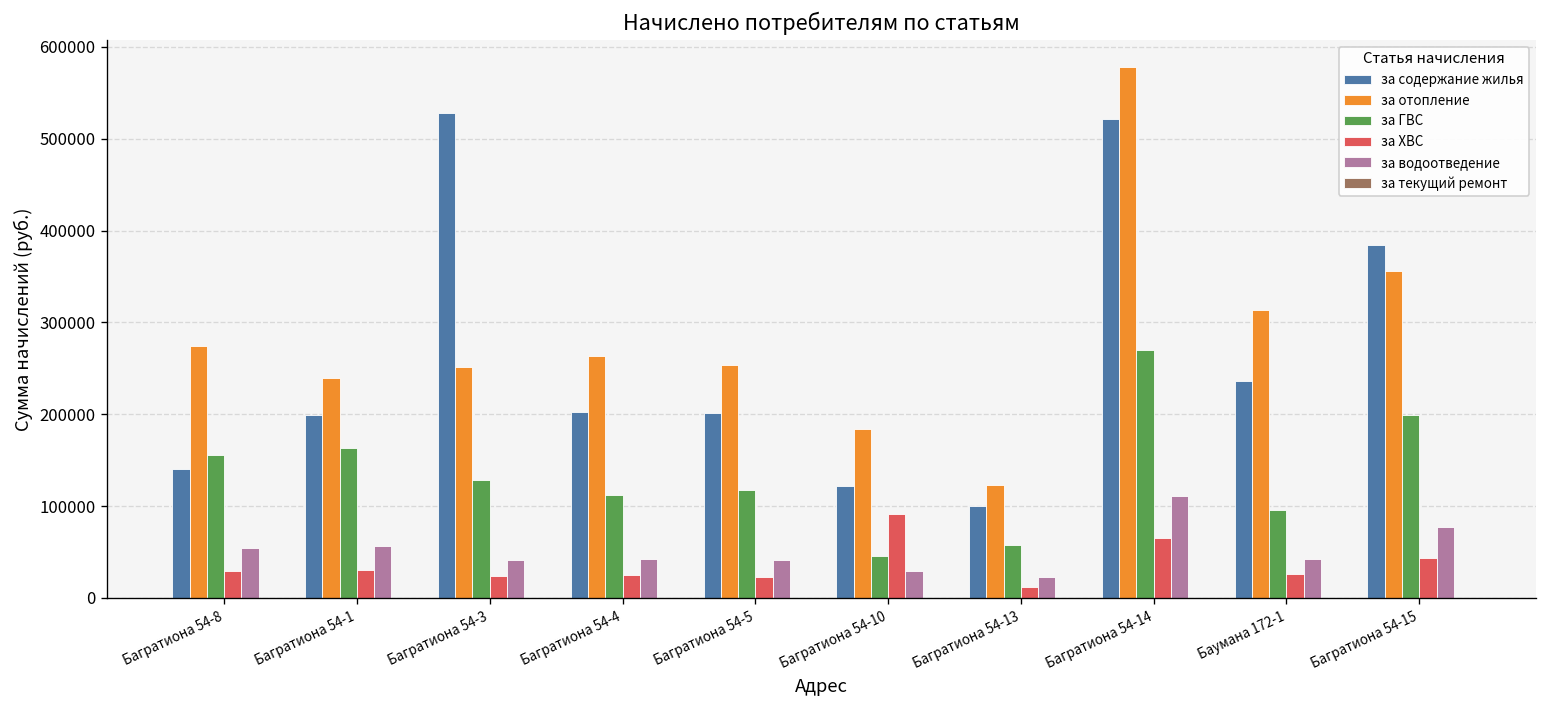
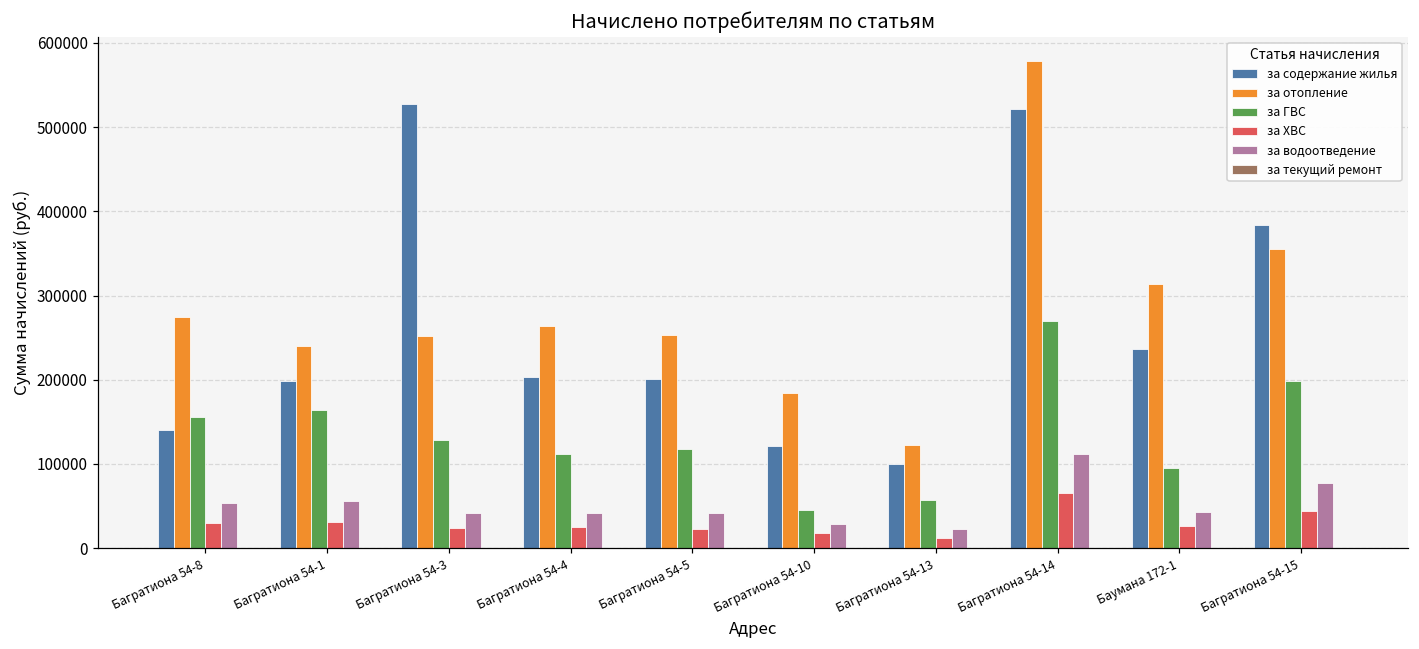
  {
    "за содержание жилья": {
      "Багратиона 54-8": 140000,
      "Багратиона 54-1": 200000,
      "Багратиона 54-3": 530000,
      "Багратиона 54-4": 200000,
      "Багратиона 54-5": 200000,
      "Багратиона 54-10": 120000,
      "Багратиона 54-13": 100000,
      "Багратиона 54-14": 520000,
      "Баумана 172-1": 240000,
      "Багратиона 54-15": 380000
    },
    "за отопление": {
      "Багратиона 54-8": 270000,
      "Багратиона 54-1": 240000,
      "Багратиона 54-3": 250000,
      "Багратиона 54-4": 260000,
      "Багратиона 54-5": 250000,
      "Багратиона 54-10": 180000,
      "Багратиона 54-13": 120000,
      "Багратиона 54-14": 580000,
      "Баумана 172-1": 310000,
      "Багратиона 54-15": 360000
    },
    "за ГВС": {
      "Багратиона 54-8": 160000,
      "Багратиона 54-1": 160000,
      "Багратиона 54-3": 130000,
      "Багратиона 54-4": 110000,
      "Багратиона 54-5": 120000,
      "Багратиона 54-10": 50000,
      "Багратиона 54-13": 60000,
      "Багратиона 54-14": 270000,
      "Баумана 172-1": 100000,
      "Багратиона 54-15": 200000
    },
    "за ХВС": {
      "Багратиона 54-8": 30000,
      "Багратиона 54-1": 30000,
      "Багратиона 54-3": 20000,
      "Багратиона 54-4": 20000,
      "Багратиона 54-5": 20000,
-     "Багратиона 54-10": 90000,
+     "Багратиона 54-10": 20000,
      "Багратиона 54-13": 10000,
      "Багратиона 54-14": 70000,
      "Баумана 172-1": 30000,
      "Багратиона 54-15": 40000
    },
    "за водоотведение": {
      "Багратиона 54-8": 50000,
      "Багратиона 54-1": 60000,
      "Багратиона 54-3": 40000,
      "Багратиона 54-4": 40000,
      "Багратиона 54-5": 40000,
      "Багратиона 54-10": 30000,
      "Багратиона 54-13": 20000,
      "Багратиона 54-14": 110000,
      "Баумана 172-1": 40000,
      "Багратиона 54-15": 80000
    },
    "за текущий ремонт": {
      "Багратиона 54-8": 0,
      "Багратиона 54-1": 0,
      "Багратиона 54-3": 0,
      "Багратиона 54-4": 0,
      "Багратиона 54-5": 0,
      "Багратиона 54-10": 0,
      "Багратиона 54-13": 0,
      "Багратиона 54-14": 0,
      "Баумана 172-1": 0,
      "Багратиона 54-15": 0
    }
  }
